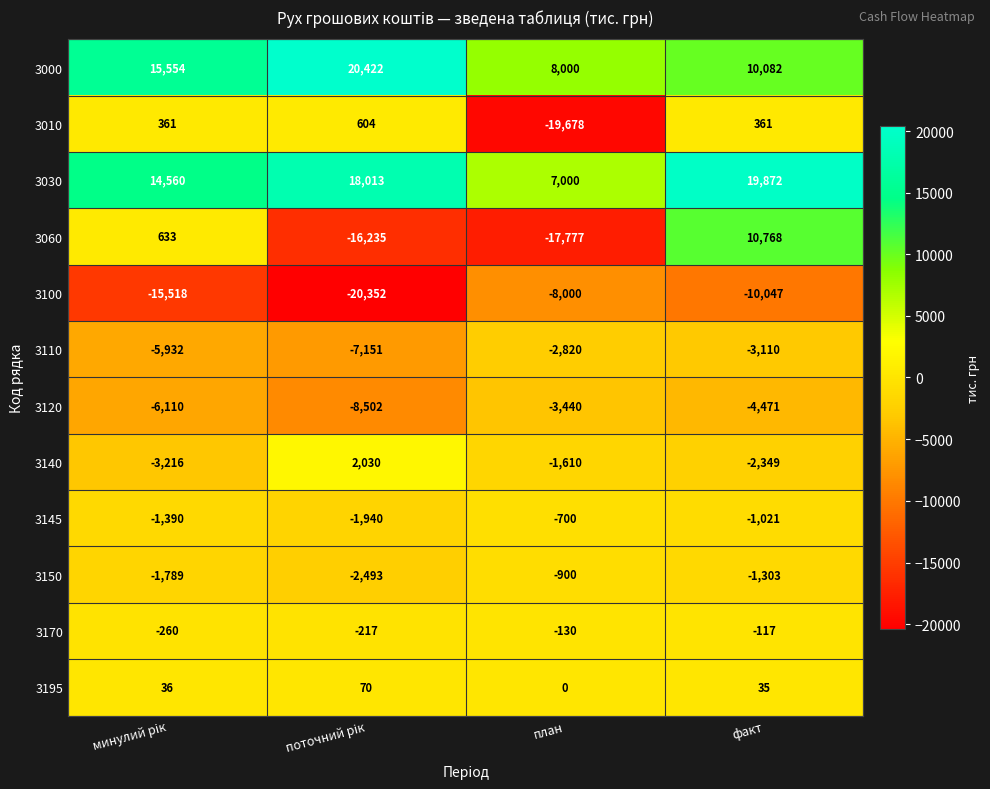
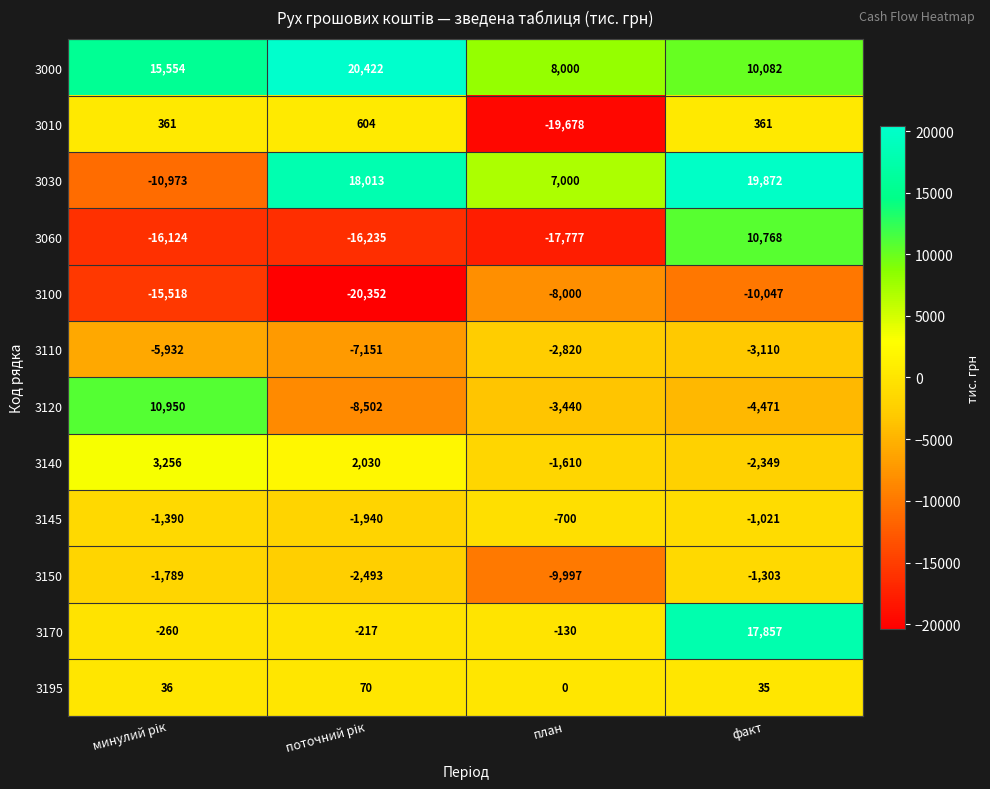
  {
    "3000": {
      "минулий рік": "15,554",
      "поточний рік": "20,422",
      "план": "8,000",
      "факт": "10,082"
    },
    "3010": {
      "минулий рік": "361",
      "поточний рік": "604",
      "план": "-19,678",
      "факт": "361"
    },
    "3030": {
-     "минулий рік": "14,560",
+     "минулий рік": "-10,973",
      "поточний рік": "18,013",
      "план": "7,000",
      "факт": "19,872"
    },
    "3060": {
-     "минулий рік": "633",
+     "минулий рік": "-16,124",
      "поточний рік": "-16,235",
      "план": "-17,777",
      "факт": "10,768"
    },
    "3100": {
      "минулий рік": "-15,518",
      "поточний рік": "-20,352",
      "план": "-8,000",
      "факт": "-10,047"
    },
    "3110": {
      "минулий рік": "-5,932",
      "поточний рік": "-7,151",
      "план": "-2,820",
      "факт": "-3,110"
    },
    "3120": {
-     "минулий рік": "-6,110",
+     "минулий рік": "10,950",
      "поточний рік": "-8,502",
      "план": "-3,440",
      "факт": "-4,471"
    },
    "3140": {
-     "минулий рік": "-3,216",
+     "минулий рік": "3,256",
      "поточний рік": "2,030",
      "план": "-1,610",
      "факт": "-2,349"
    },
    "3145": {
      "минулий рік": "-1,390",
      "поточний рік": "-1,940",
      "план": "-700",
      "факт": "-1,021"
    },
    "3150": {
      "минулий рік": "-1,789",
      "поточний рік": "-2,493",
-     "план": "-900",
+     "план": "-9,997",
      "факт": "-1,303"
    },
    "3170": {
      "минулий рік": "-260",
      "поточний рік": "-217",
      "план": "-130",
-     "факт": "-117"
+     "факт": "17,857"
    },
    "3195": {
      "минулий рік": "36",
      "поточний рік": "70",
      "план": "0",
      "факт": "35"
    }
  }
